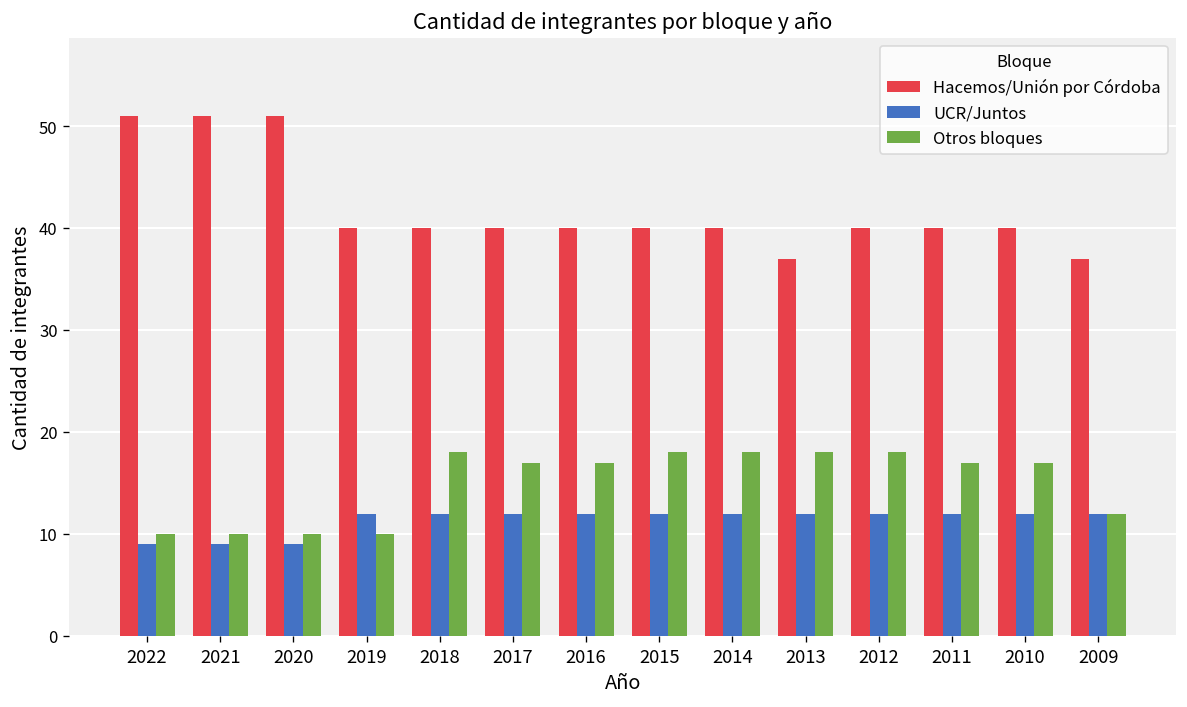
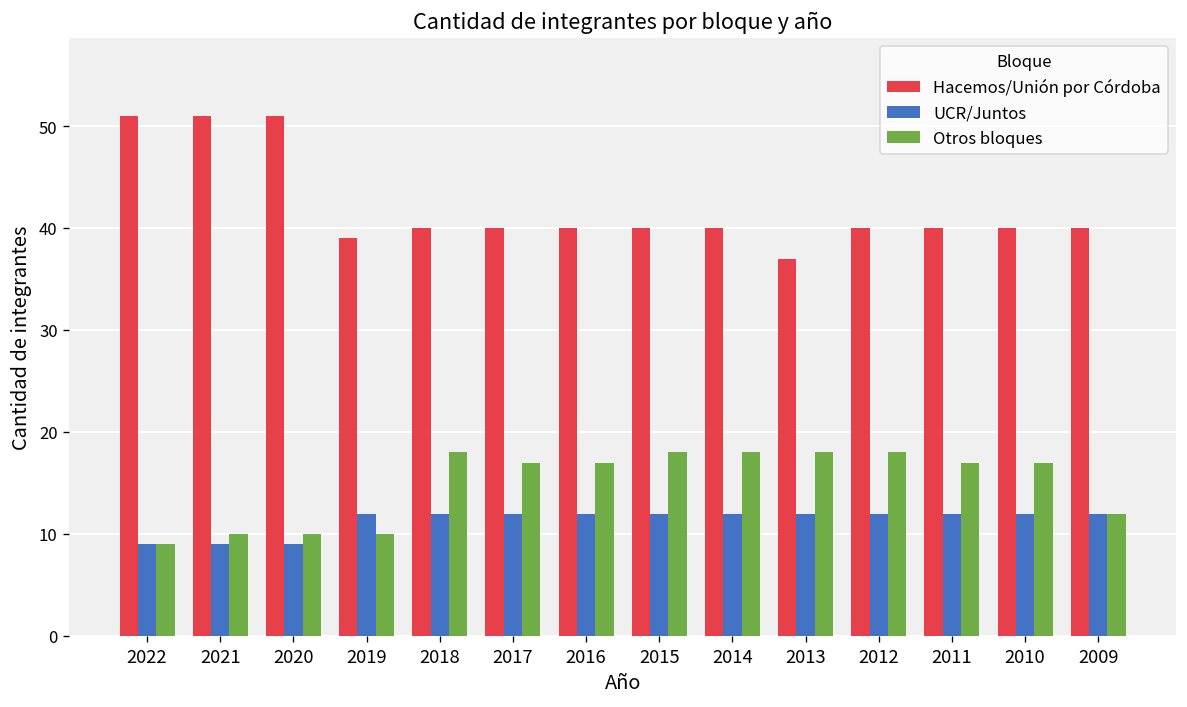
  {
    "Hacemos/Unión por Córdoba": {
      "2022": 51,
      "2021": 51,
      "2020": 51,
-     "2019": 40,
+     "2019": 39,
      "2018": 40,
      "2017": 40,
      "2016": 40,
      "2015": 40,
      "2014": 40,
      "2013": 37,
      "2012": 40,
      "2011": 40,
      "2010": 40,
-     "2009": 37
+     "2009": 40
    },
    "UCR/Juntos": {
      "2022": 9,
      "2021": 9,
      "2020": 9,
      "2019": 12,
      "2018": 12,
      "2017": 12,
      "2016": 12,
      "2015": 12,
      "2014": 12,
      "2013": 12,
      "2012": 12,
      "2011": 12,
      "2010": 12,
      "2009": 12
    },
    "Otros bloques": {
-     "2022": 10,
+     "2022": 9,
      "2021": 10,
      "2020": 10,
      "2019": 10,
      "2018": 18,
      "2017": 17,
      "2016": 17,
      "2015": 18,
      "2014": 18,
      "2013": 18,
      "2012": 18,
      "2011": 17,
      "2010": 17,
      "2009": 12
    }
  }
